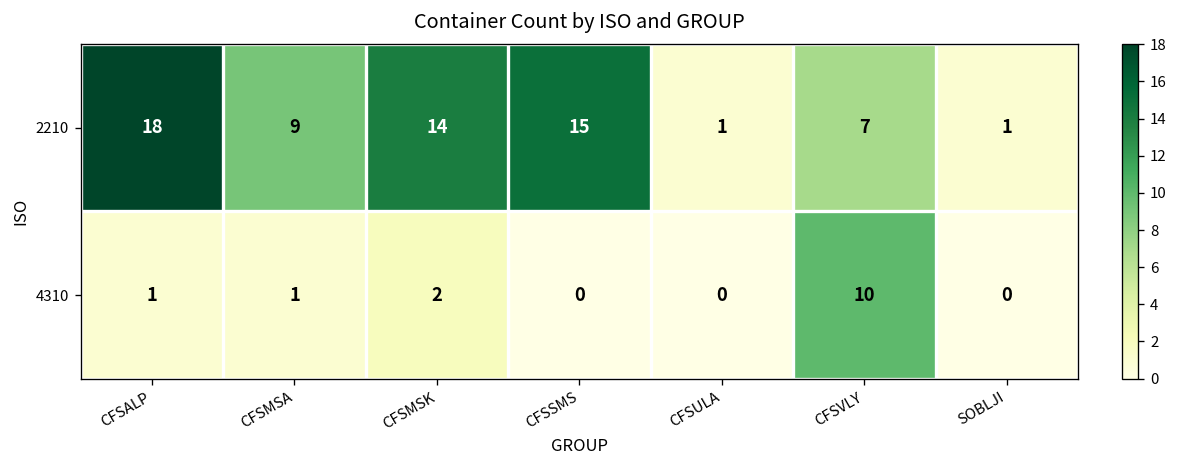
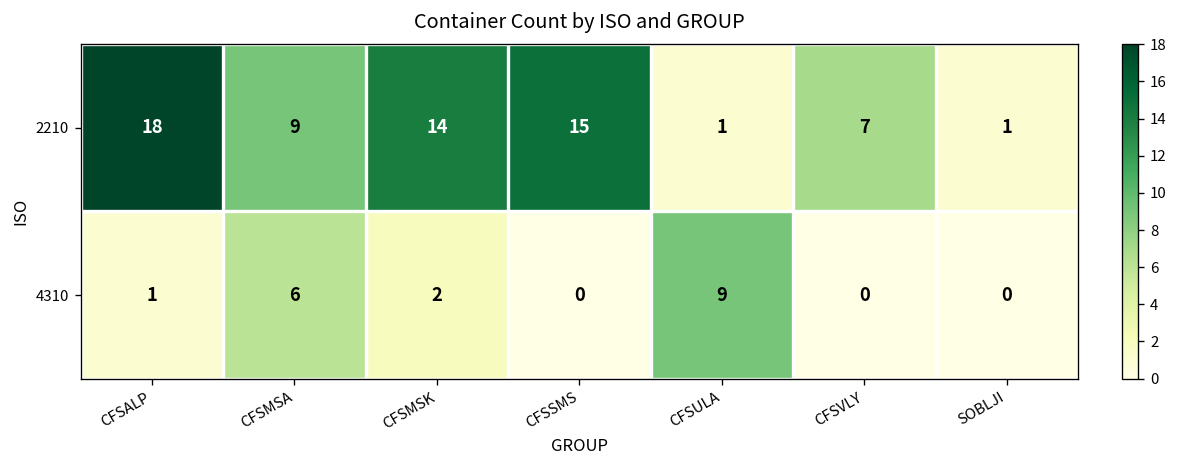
  {
    "2210": {
      "CFSALP": 18,
      "CFSMSA": 9,
      "CFSMSK": 14,
      "CFSSMS": 15,
      "CFSULA": 1,
      "CFSVLY": 7,
      "SOBLJI": 1
    },
    "4310": {
      "CFSALP": 1,
-     "CFSMSA": 1,
+     "CFSMSA": 6,
      "CFSMSK": 2,
      "CFSSMS": 0,
-     "CFSULA": 0,
-     "CFSVLY": 10,
+     "CFSULA": 9,
+     "CFSVLY": 0,
      "SOBLJI": 0
    }
  }
